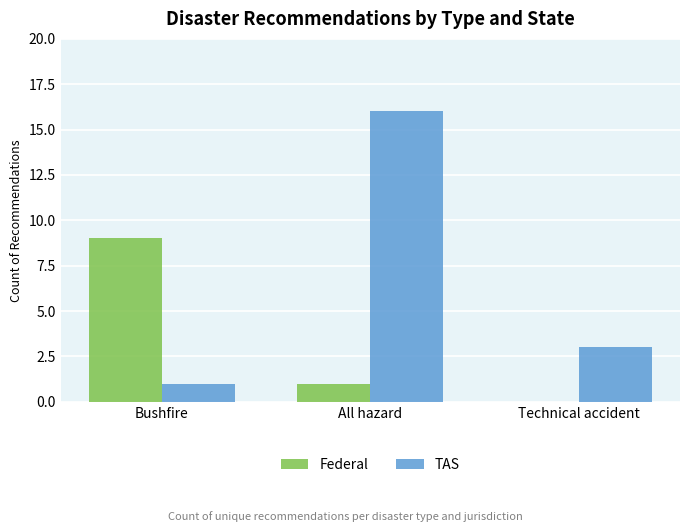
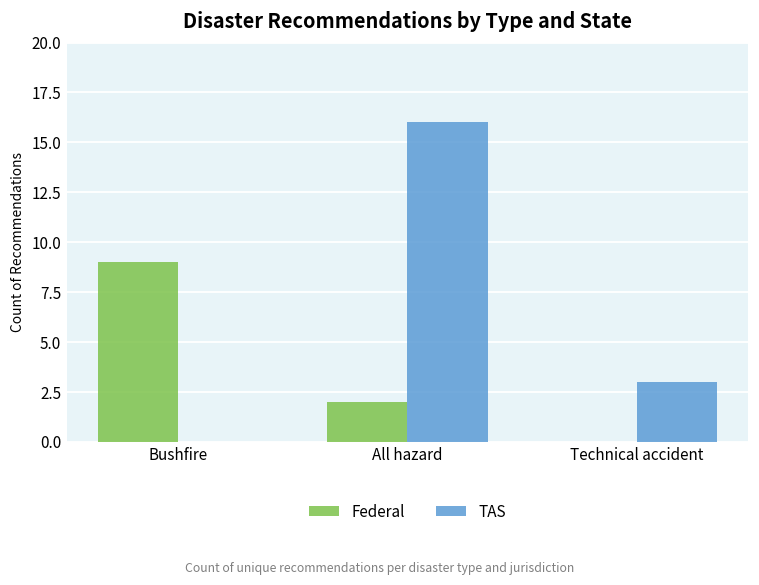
  {
    "Federal": {
      "Bushfire": 9,
-     "All hazard": 1,
+     "All hazard": 2,
      "Technical accident": 0
    },
    "TAS": {
-     "Bushfire": 1,
+     "Bushfire": 0,
      "All hazard": 16,
      "Technical accident": 3
    }
  }
